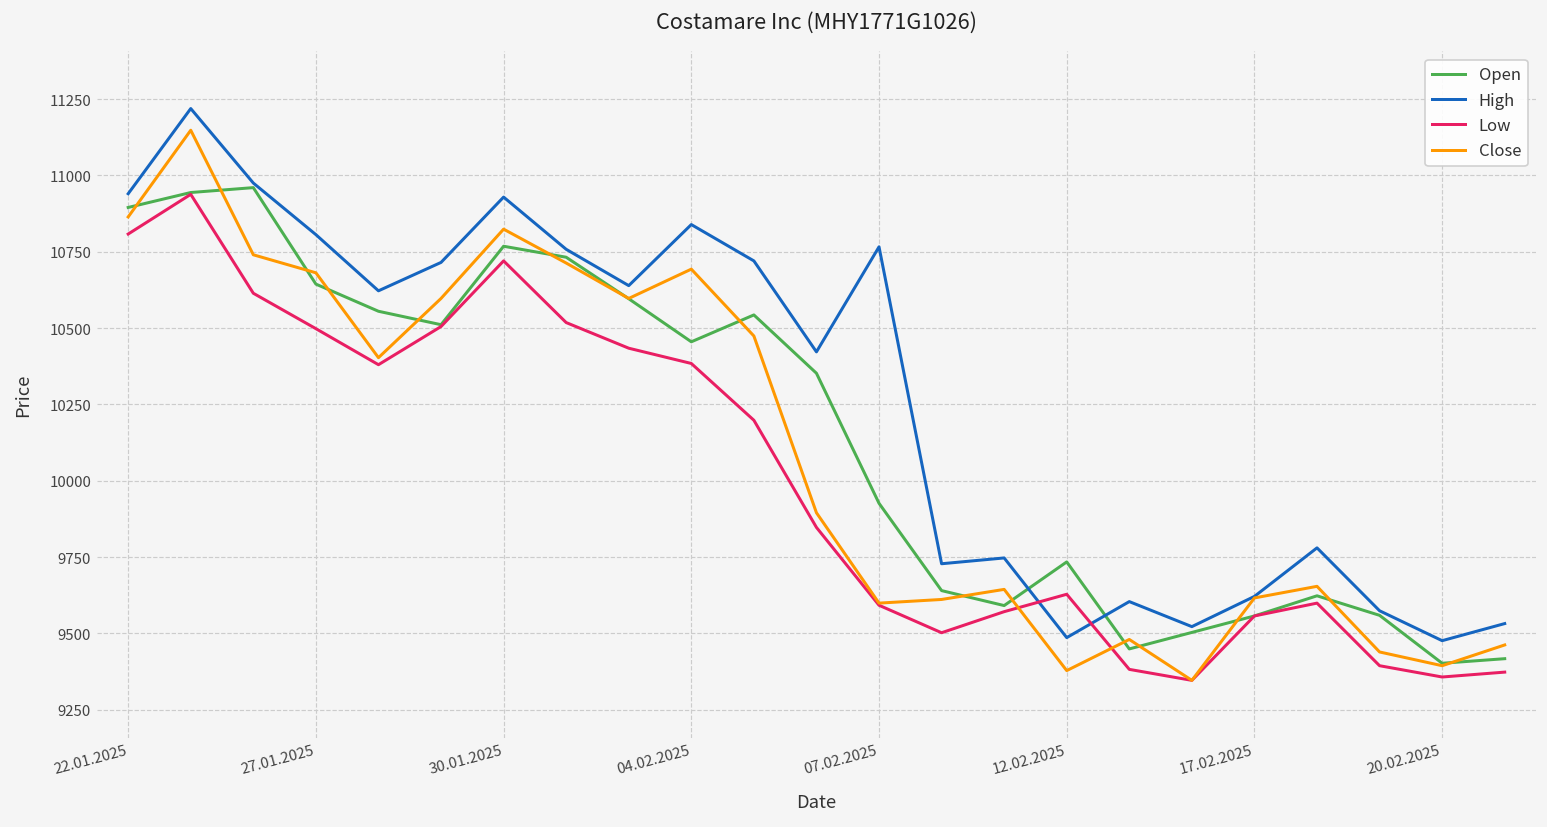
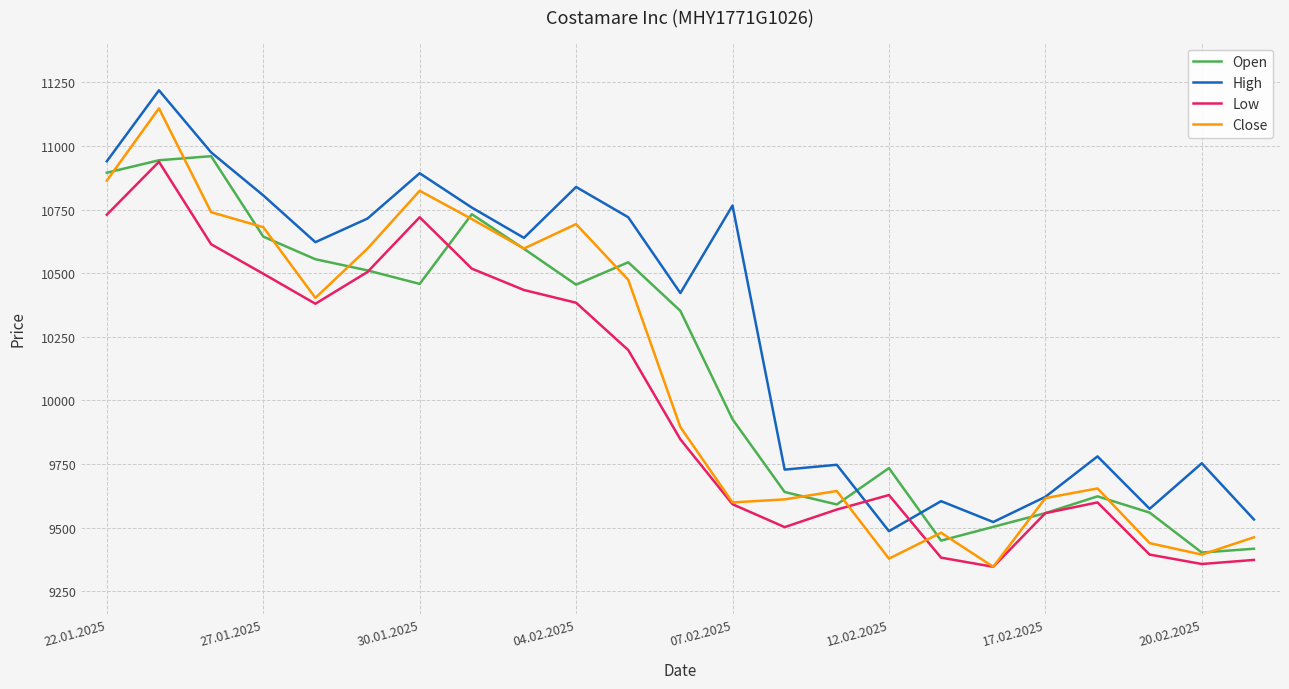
  {
    "Open": {
      "22.01.2025": 10900,
      "27.01.2025": 10640,
-     "30.01.2025": 10770,
+     "30.01.2025": 10460,
      "04.02.2025": 10460,
      "07.02.2025": 9930,
      "12.02.2025": 9730
    },
    "High": {
      "22.01.2025": 10940,
      "27.01.2025": 10810,
-     "30.01.2025": 10930,
+     "30.01.2025": 10890,
      "04.02.2025": 10840,
      "07.02.2025": 10770,
      "12.02.2025": 9490,
-     "20.02.2025": 9480
+     "20.02.2025": 9750
    },
    "Low": {
-     "22.01.2025": 10810,
+     "22.01.2025": 10730,
      "27.01.2025": 10500,
      "30.01.2025": 10720,
      "04.02.2025": 10380,
      "12.02.2025": 9630,
      "20.02.2025": 9360
    },
    "Close": {
      "22.01.2025": 10860,
      "27.01.2025": 10680,
      "30.01.2025": 10820,
      "04.02.2025": 10690,
      "12.02.2025": 9380
    }
  }
